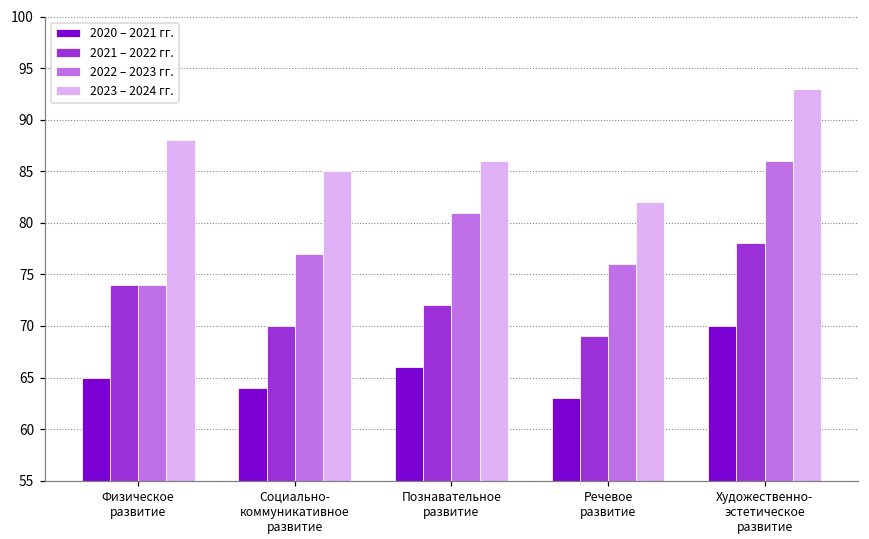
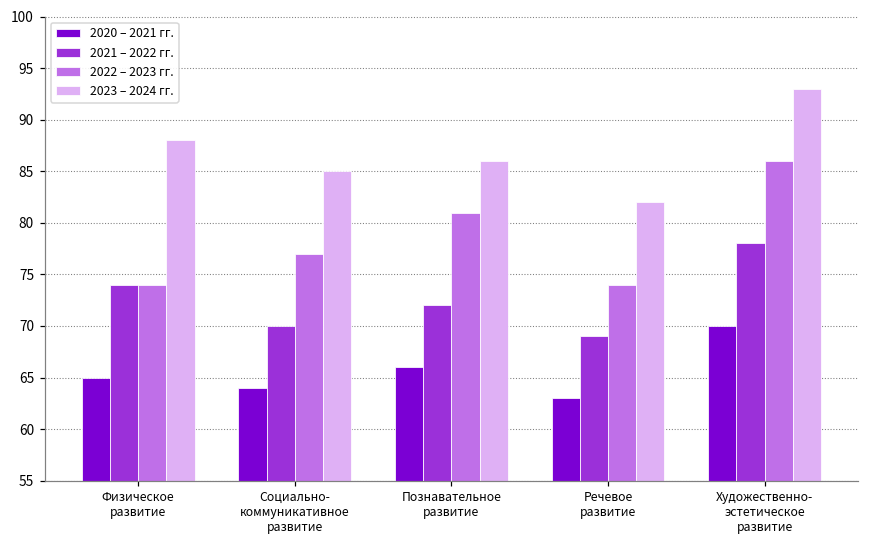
  {
    "2022 – 2023 гг.": {
      "Физическое развитие": 74,
      "Социально- коммуникативное развитие": 77,
      "Познавательное развитие": 81,
-     "Речевое развитие": 76,
+     "Речевое развитие": 74,
      "Художественно- эстетическое развитие": 86
    },
    "2023 – 2024 гг.": {
      "Физическое развитие": 88,
      "Социально- коммуникативное развитие": 85,
      "Познавательное развитие": 86,
      "Речевое развитие": 82,
      "Художественно- эстетическое развитие": 93
    }
  }
